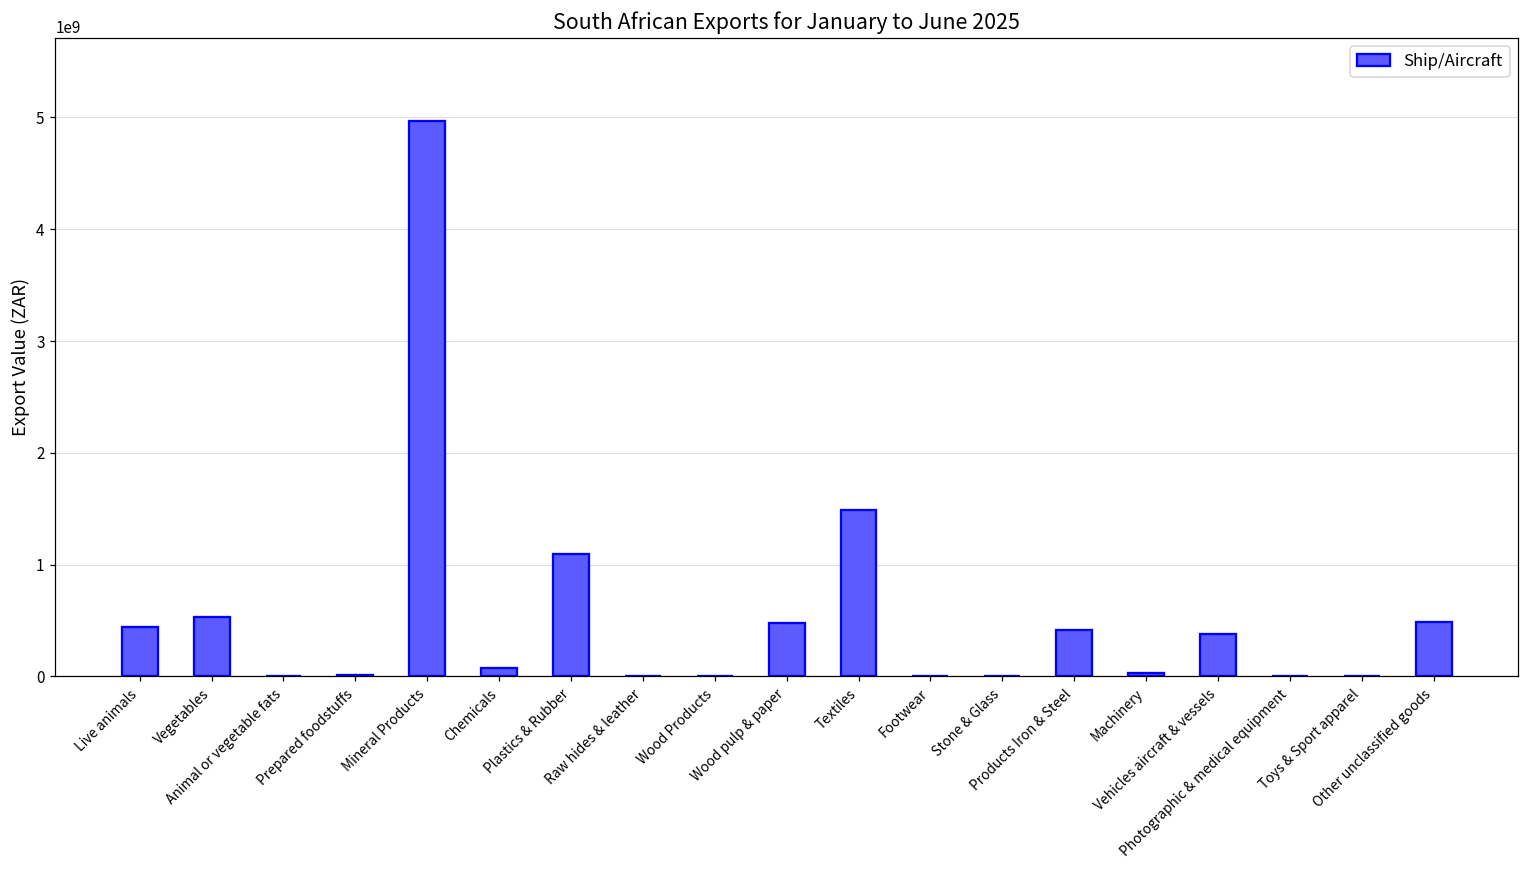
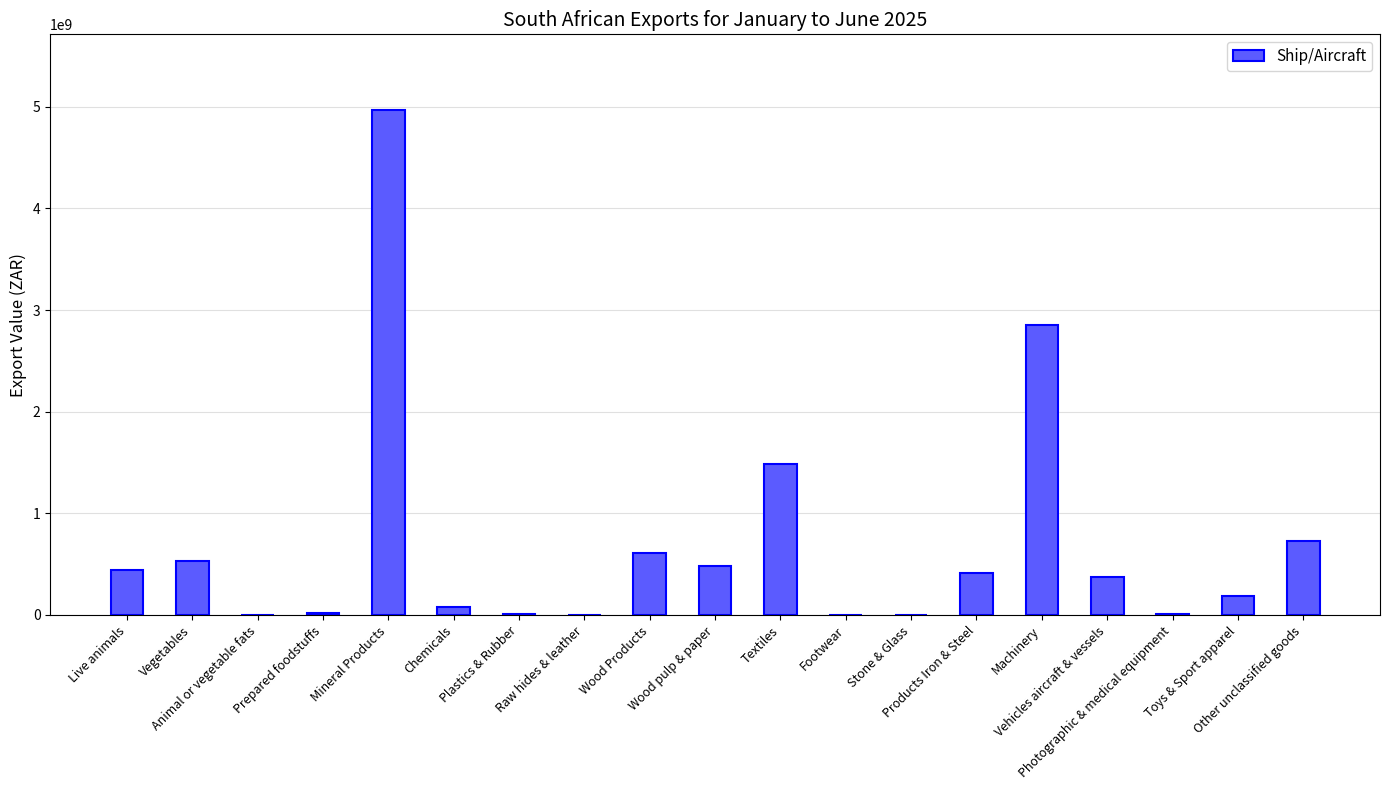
  {
    "Live animals": 440000000,
    "Vegetables": 530000000,
    "Mineral Products": 4970000000,
    "Chemicals": 80000000,
-   "Plastics & Rubber": 1100000000,
-   "Wood Products": 0,
+   "Plastics & Rubber": 10000000,
+   "Wood Products": 610000000,
    "Wood pulp & paper": 480000000,
    "Textiles": 1490000000,
    "Products Iron & Steel": 420000000,
-   "Machinery": 30000000,
+   "Machinery": 2850000000,
    "Vehicles aircraft & vessels": 380000000,
-   "Toys & Sport apparel": 0,
-   "Other unclassified goods": 490000000
+   "Toys & Sport apparel": 180000000,
+   "Other unclassified goods": 730000000
  }
